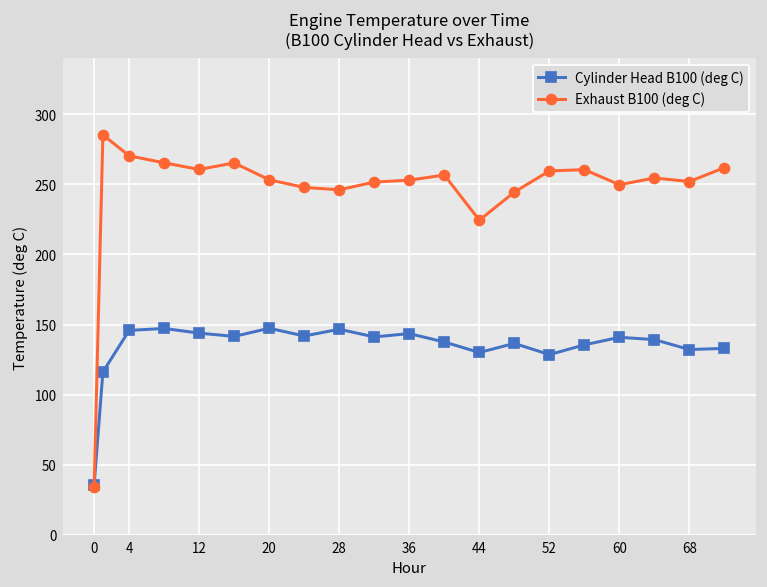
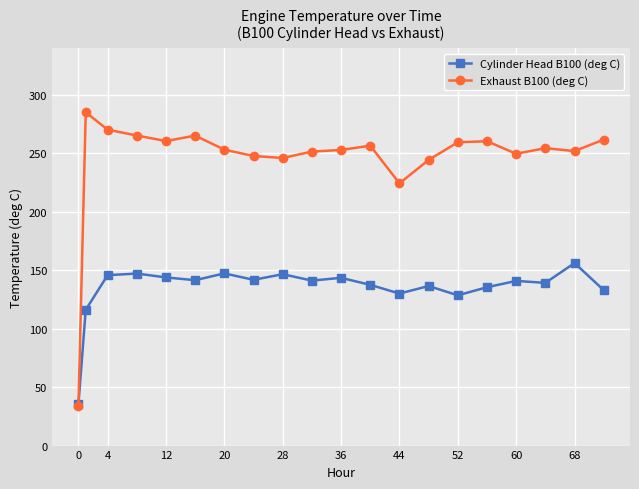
  {
    "Cylinder Head B100 (deg C)": {
      "4": 146,
      "12": 144,
      "20": 147,
      "28": 147,
      "36": 144,
      "44": 130,
      "52": 129,
      "60": 141,
-     "68": 132
+     "68": 156
    },
    "Exhaust B100 (deg C)": {
      "4": 270,
      "12": 261,
      "20": 253,
      "28": 246,
      "36": 253,
      "44": 224,
      "52": 260,
      "60": 250,
      "68": 252
    }
  }
